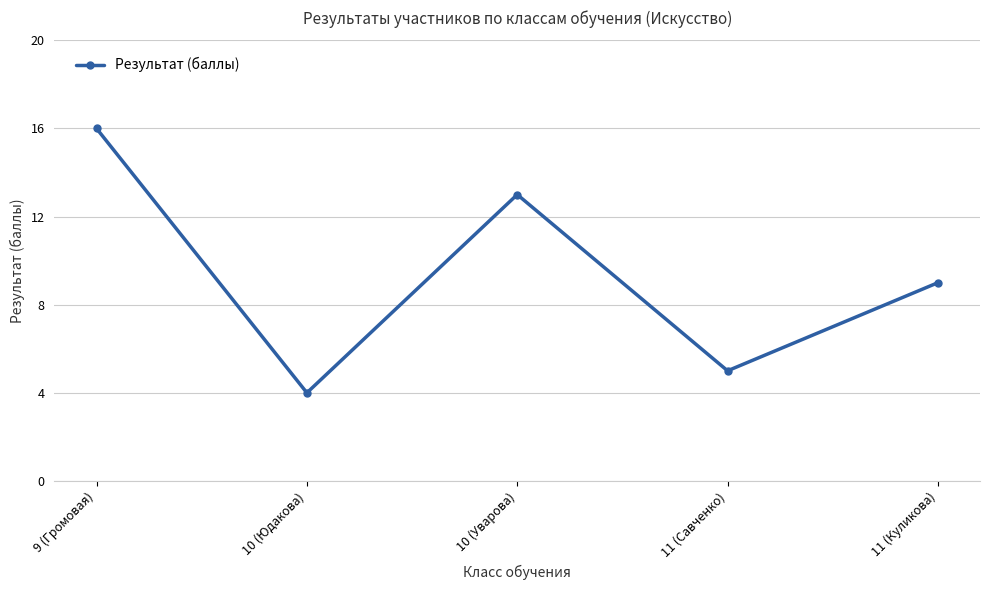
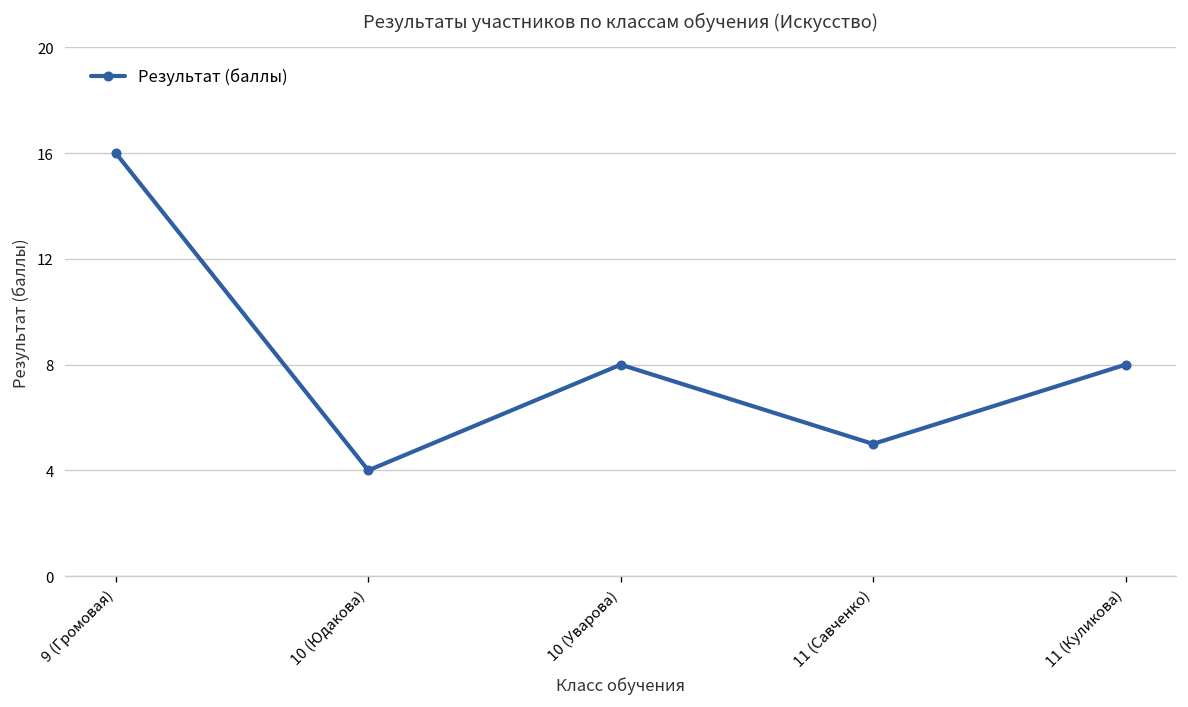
  {
    "9 (Громовая)": 16,
    "10 (Юдакова)": 4,
-   "10 (Уварова)": 13,
+   "10 (Уварова)": 8,
    "11 (Савченко)": 5,
-   "11 (Куликова)": 9
+   "11 (Куликова)": 8
  }
